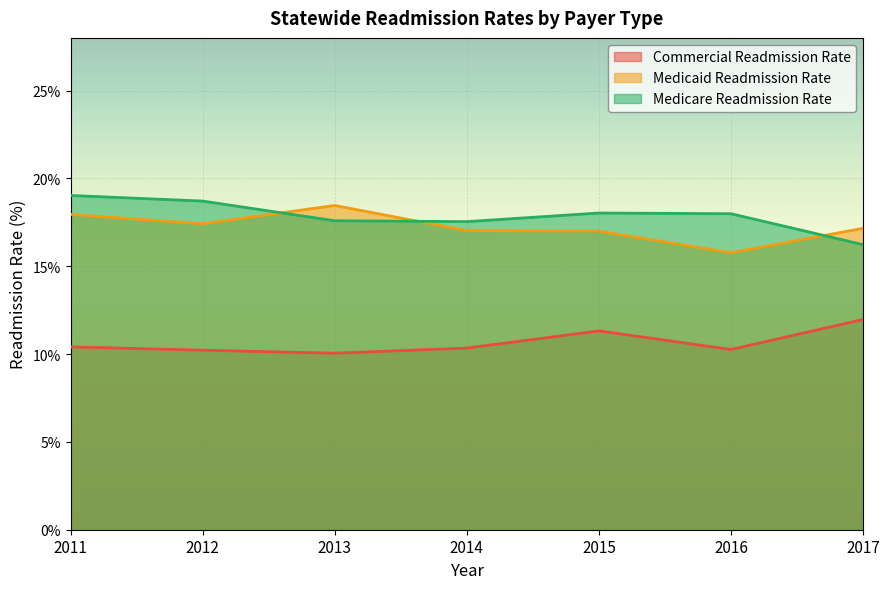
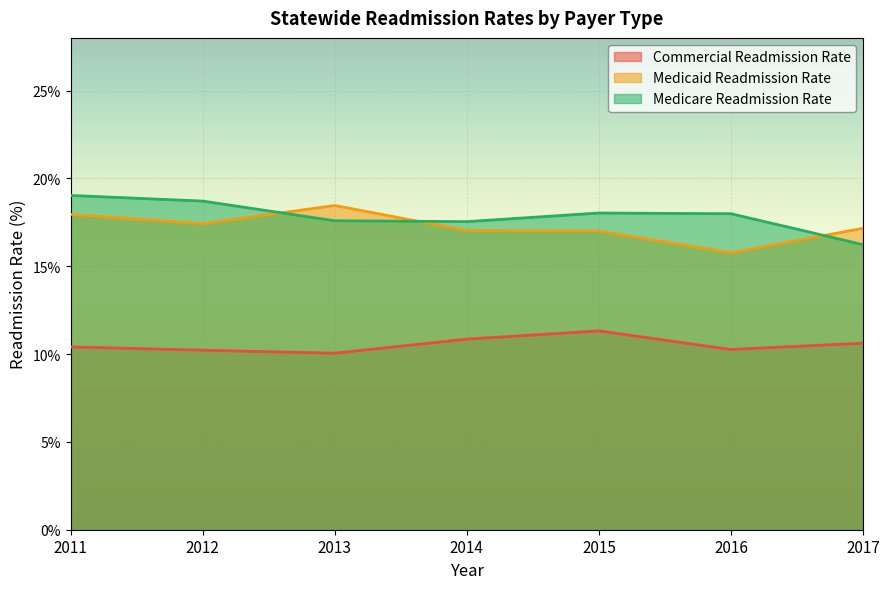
  {
    "Commercial Readmission Rate": {
      "2011": "10.4%",
      "2012": "10.2%",
      "2013": "10.1%",
-     "2014": "10.3%",
+     "2014": "10.9%",
      "2015": "11.3%",
      "2016": "10.3%",
-     "2017": "12.0%"
+     "2017": "10.6%"
    },
    "Medicaid Readmission Rate": {
      "2011": "18.0%",
      "2012": "17.4%",
      "2013": "18.5%",
      "2014": "17.0%",
      "2015": "17.0%",
      "2016": "15.8%",
      "2017": "17.2%"
    },
    "Medicare Readmission Rate": {
      "2011": "19.0%",
      "2012": "18.7%",
      "2013": "17.6%",
      "2014": "17.5%",
      "2015": "18.0%",
      "2016": "18.0%",
      "2017": "16.2%"
    }
  }
